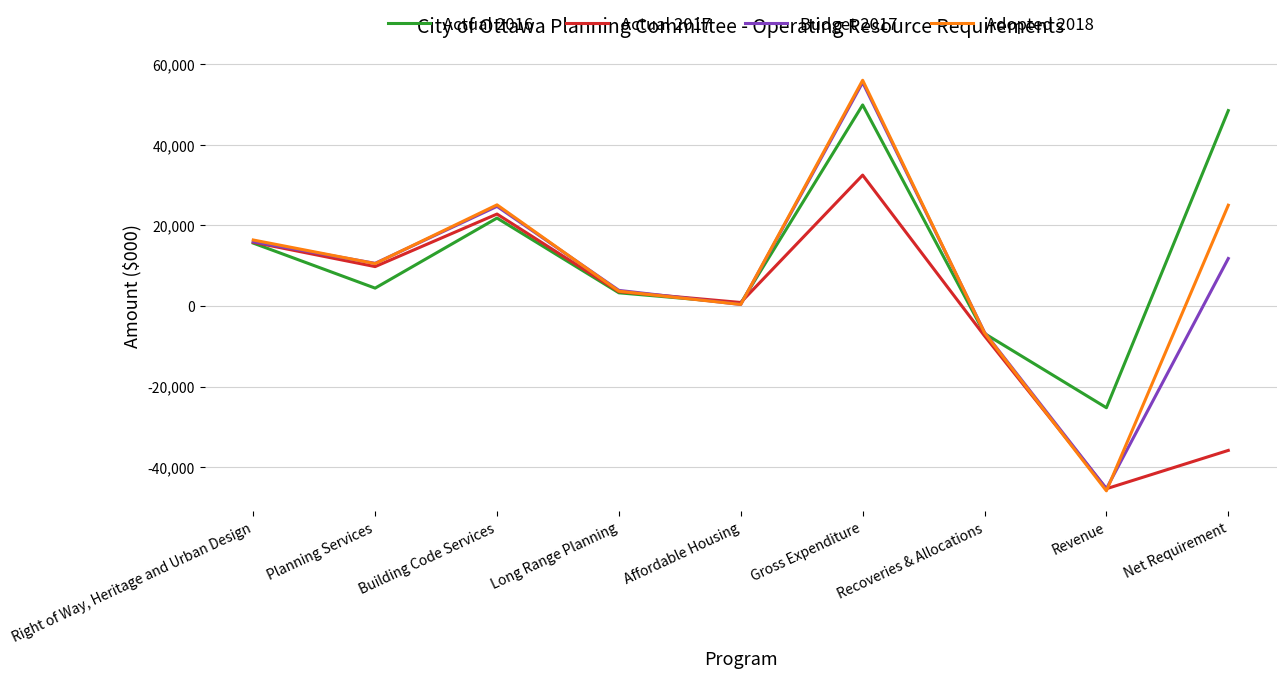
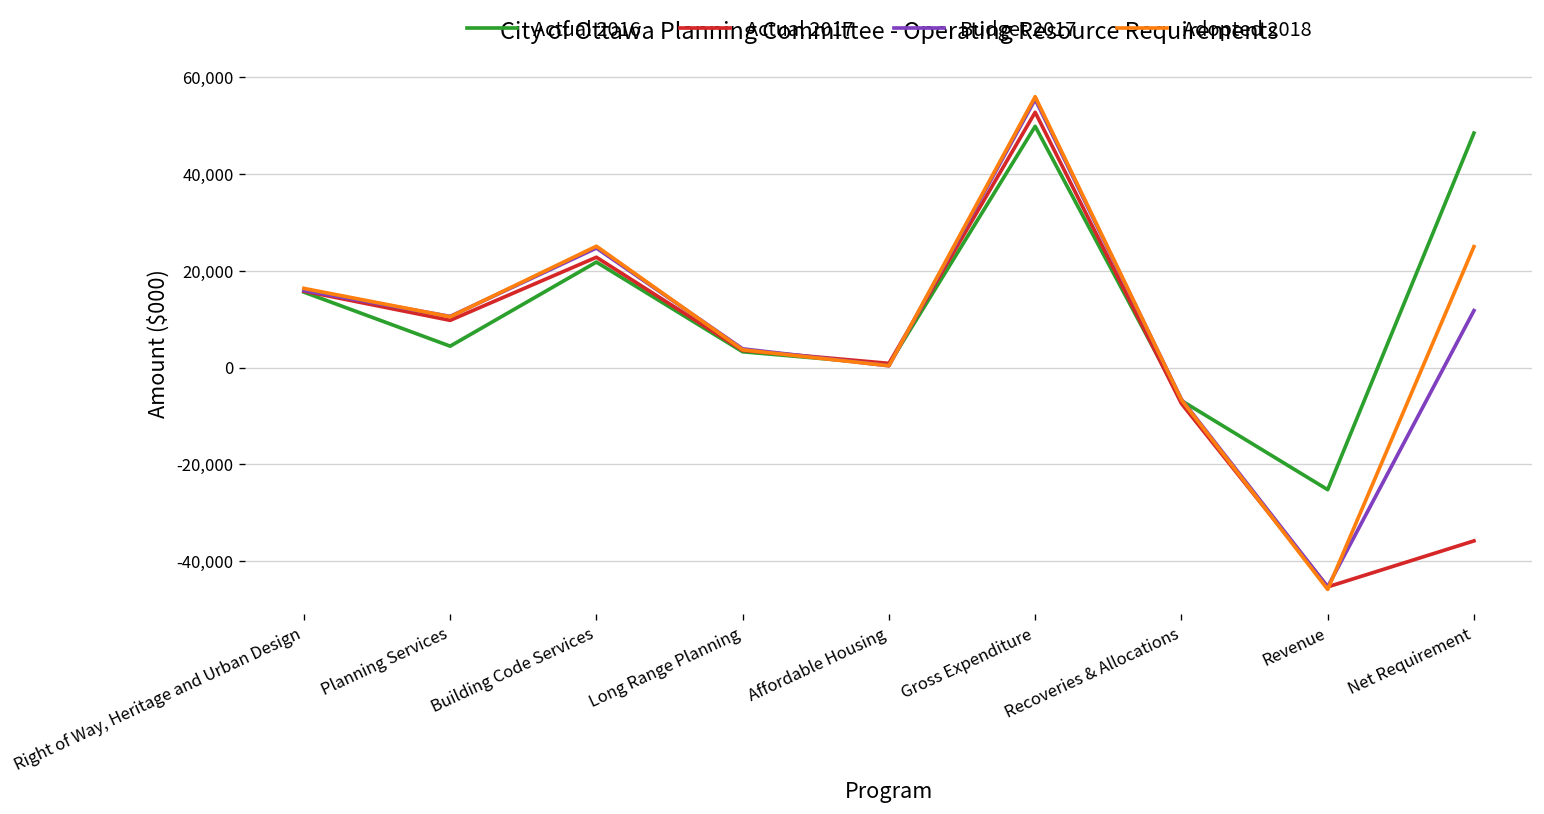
  {
    "Actual 2016": {
      "Planning Services": "4,000",
      "Building Code Services": "22,000",
      "Gross Expenditure": "50,000",
      "Revenue": "-25,000",
      "Net Requirement": "48,000"
    },
    "Actual 2017": {
      "Planning Services": "10,000",
      "Building Code Services": "23,000",
-     "Gross Expenditure": "32,000",
+     "Gross Expenditure": "53,000",
      "Net Requirement": "-36,000"
    },
    "Budget 2017": {
      "Net Requirement": "12,000"
    },
    "Adopted 2018": {
      "Net Requirement": "25,000"
    }
  }
